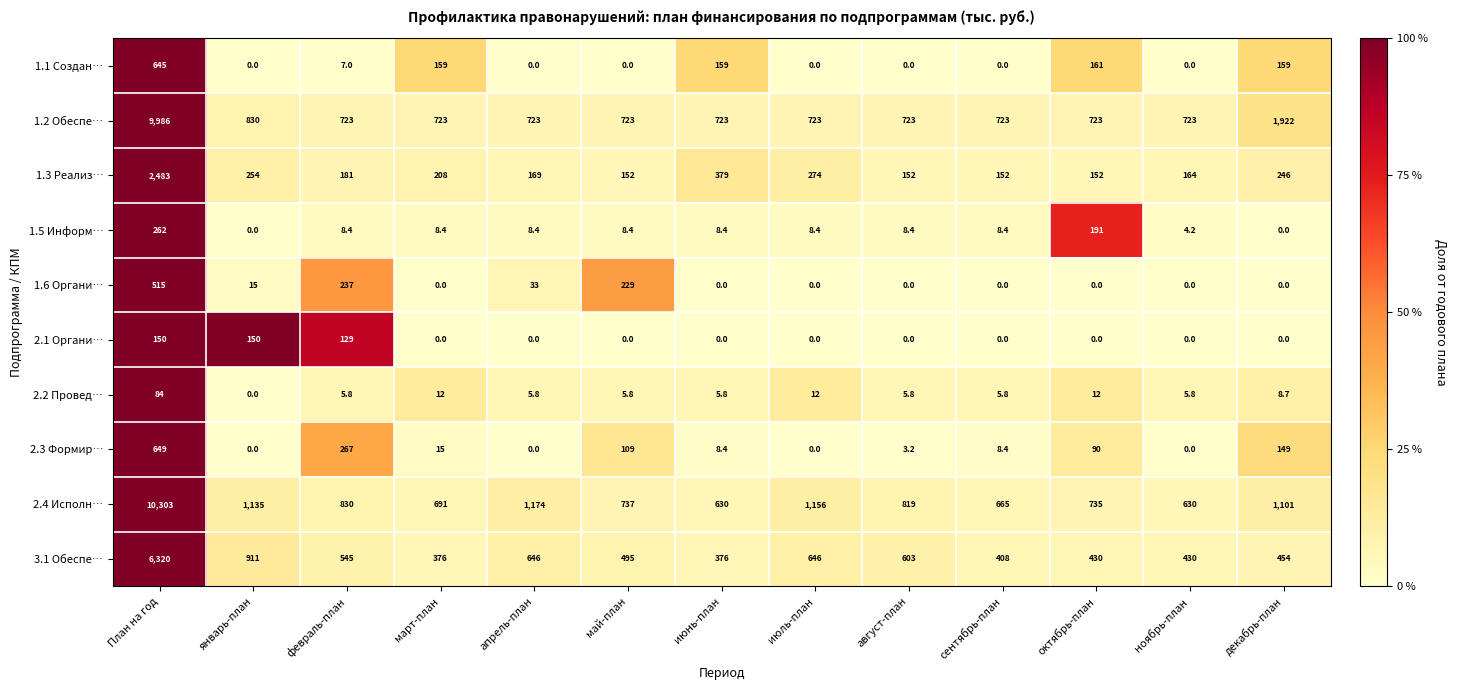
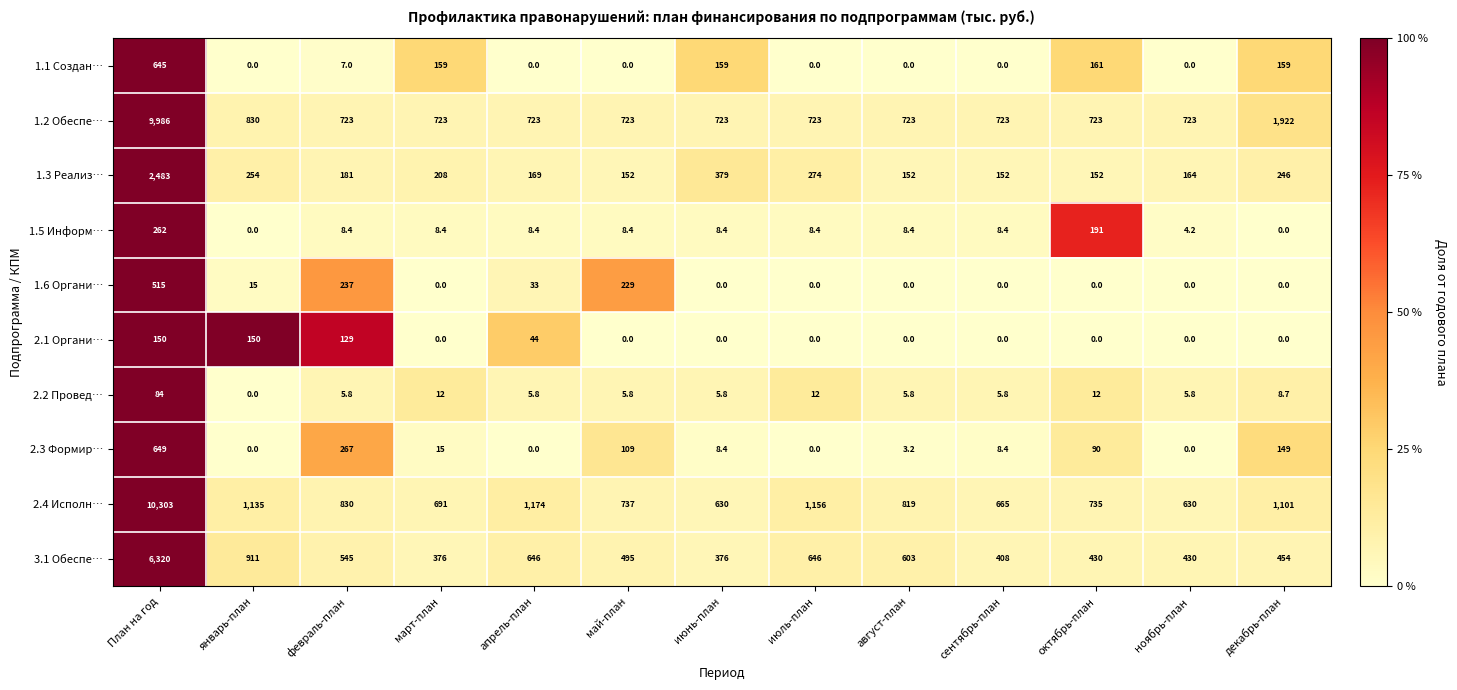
  {
    "1.1 Создан…": {
      "План на год": "645",
      "январь-план": "0.0",
      "февраль-план": "7.0",
      "март-план": "159",
      "апрель-план": "0.0",
      "май-план": "0.0",
      "июнь-план": "159",
      "июль-план": "0.0",
      "август-план": "0.0",
      "сентябрь-план": "0.0",
      "октябрь-план": "161",
      "ноябрь-план": "0.0",
      "декабрь-план": "159"
    },
    "1.2 Обеспе…": {
      "План на год": "9,986",
      "январь-план": "830",
      "февраль-план": "723",
      "март-план": "723",
      "апрель-план": "723",
      "май-план": "723",
      "июнь-план": "723",
      "июль-план": "723",
      "август-план": "723",
      "сентябрь-план": "723",
      "октябрь-план": "723",
      "ноябрь-план": "723",
      "декабрь-план": "1,922"
    },
    "1.3 Реализ…": {
      "План на год": "2,483",
      "январь-план": "254",
      "февраль-план": "181",
      "март-план": "208",
      "апрель-план": "169",
      "май-план": "152",
      "июнь-план": "379",
      "июль-план": "274",
      "август-план": "152",
      "сентябрь-план": "152",
      "октябрь-план": "152",
      "ноябрь-план": "164",
      "декабрь-план": "246"
    },
    "1.5 Информ…": {
      "План на год": "262",
      "январь-план": "0.0",
      "февраль-план": "8.4",
      "март-план": "8.4",
      "апрель-план": "8.4",
      "май-план": "8.4",
      "июнь-план": "8.4",
      "июль-план": "8.4",
      "август-план": "8.4",
      "сентябрь-план": "8.4",
      "октябрь-план": "191",
      "ноябрь-план": "4.2",
      "декабрь-план": "0.0"
    },
    "1.6 Органи…": {
      "План на год": "515",
      "январь-план": "15",
      "февраль-план": "237",
      "март-план": "0.0",
      "апрель-план": "33",
      "май-план": "229",
      "июнь-план": "0.0",
      "июль-план": "0.0",
      "август-план": "0.0",
      "сентябрь-план": "0.0",
      "октябрь-план": "0.0",
      "ноябрь-план": "0.0",
      "декабрь-план": "0.0"
    },
    "2.1 Органи…": {
      "План на год": "150",
      "январь-план": "150",
      "февраль-план": "129",
      "март-план": "0.0",
-     "апрель-план": "0.0",
+     "апрель-план": "44",
      "май-план": "0.0",
      "июнь-план": "0.0",
      "июль-план": "0.0",
      "август-план": "0.0",
      "сентябрь-план": "0.0",
      "октябрь-план": "0.0",
      "ноябрь-план": "0.0",
      "декабрь-план": "0.0"
    },
    "2.2 Провед…": {
      "План на год": "84",
      "январь-план": "0.0",
      "февраль-план": "5.8",
      "март-план": "12",
      "апрель-план": "5.8",
      "май-план": "5.8",
      "июнь-план": "5.8",
      "июль-план": "12",
      "август-план": "5.8",
      "сентябрь-план": "5.8",
      "октябрь-план": "12",
      "ноябрь-план": "5.8",
      "декабрь-план": "8.7"
    },
    "2.3 Формир…": {
      "План на год": "649",
      "январь-план": "0.0",
      "февраль-план": "267",
      "март-план": "15",
      "апрель-план": "0.0",
      "май-план": "109",
      "июнь-план": "8.4",
      "июль-план": "0.0",
      "август-план": "3.2",
      "сентябрь-план": "8.4",
      "октябрь-план": "90",
      "ноябрь-план": "0.0",
      "декабрь-план": "149"
    },
    "2.4 Исполн…": {
      "План на год": "10,303",
      "январь-план": "1,135",
      "февраль-план": "830",
      "март-план": "691",
      "апрель-план": "1,174",
      "май-план": "737",
      "июнь-план": "630",
      "июль-план": "1,156",
      "август-план": "819",
      "сентябрь-план": "665",
      "октябрь-план": "735",
      "ноябрь-план": "630",
      "декабрь-план": "1,101"
    },
    "3.1 Обеспе…": {
      "План на год": "6,320",
      "январь-план": "911",
      "февраль-план": "545",
      "март-план": "376",
      "апрель-план": "646",
      "май-план": "495",
      "июнь-план": "376",
      "июль-план": "646",
      "август-план": "603",
      "сентябрь-план": "408",
      "октябрь-план": "430",
      "ноябрь-план": "430",
      "декабрь-план": "454"
    }
  }
